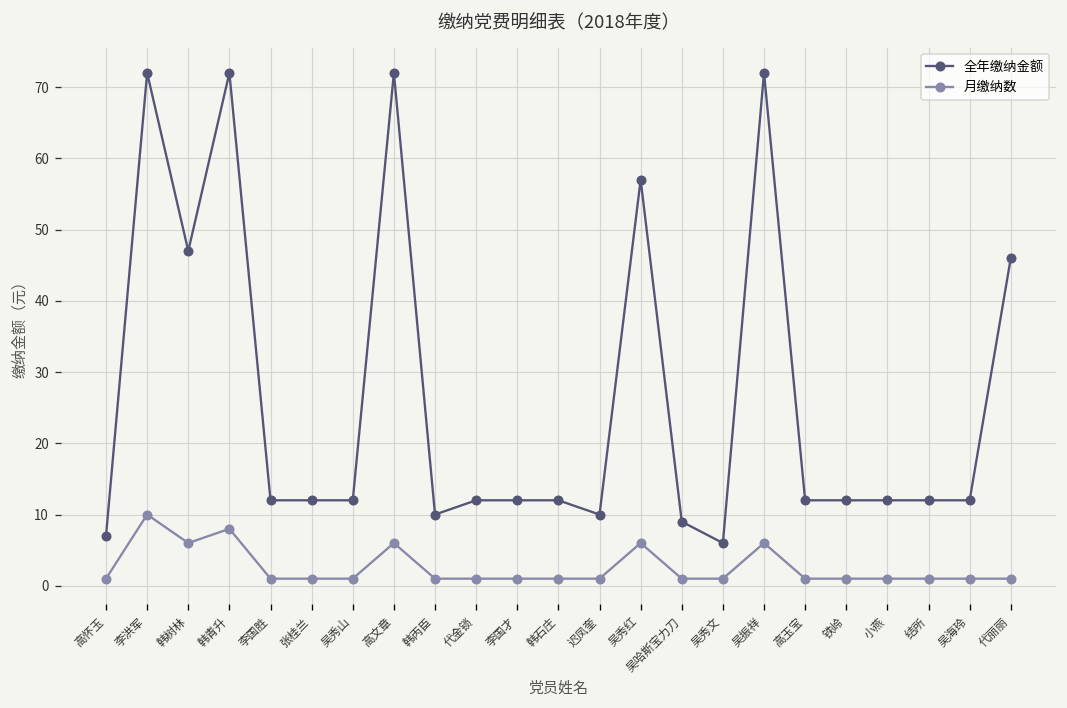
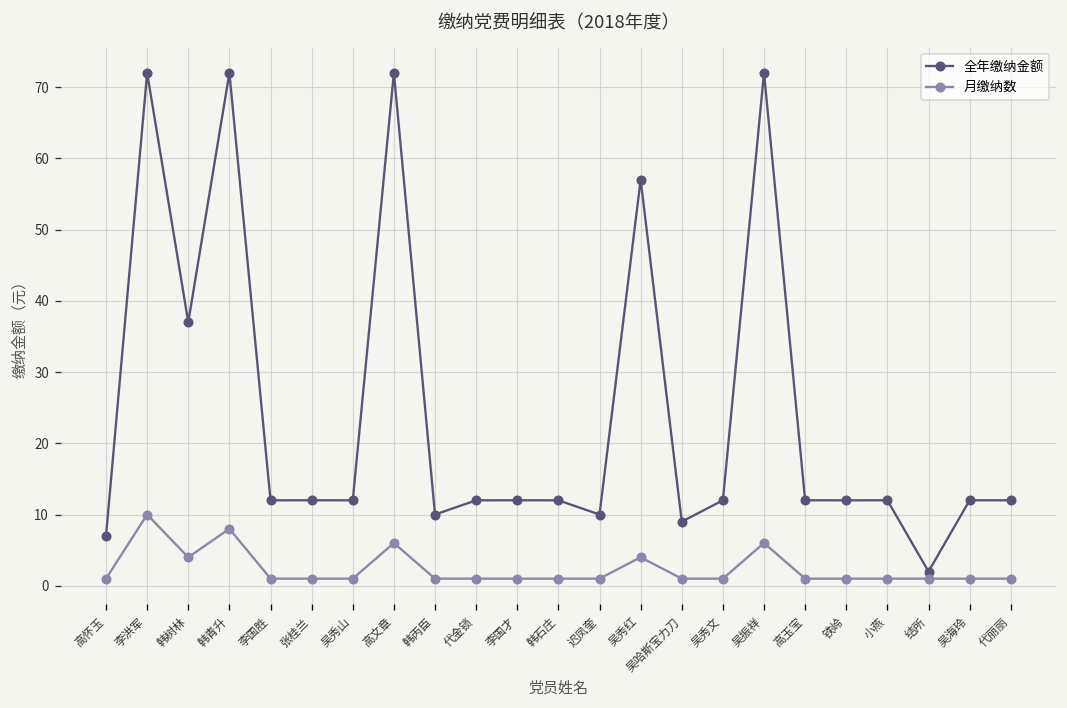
  {
    "全年缴纳金额": {
      "高怀玉": 7,
      "李洪军": 72,
-     "韩树林": 47,
+     "韩树林": 37,
      "韩青升": 72,
      "李国胜": 12,
      "张桂兰": 12,
      "吴秀山": 12,
      "高文章": 72,
      "韩丙臣": 10,
      "代金锁": 12,
      "李国才": 12,
      "韩石庄": 12,
      "迟凤奎": 10,
      "吴秀红": 57,
      "吴哈斯宝力刀": 9,
-     "吴秀文": 6,
+     "吴秀文": 12,
      "吴振祥": 72,
      "高玉宝": 12,
      "铁岭": 12,
      "小燕": 12,
-     "结所": 12,
+     "结所": 2,
      "吴海玲": 12,
-     "代丽丽": 46
+     "代丽丽": 12
    },
    "月缴纳数": {
      "高怀玉": 1,
      "李洪军": 10,
-     "韩树林": 6,
+     "韩树林": 4,
      "韩青升": 8,
      "李国胜": 1,
      "张桂兰": 1,
      "吴秀山": 1,
      "高文章": 6,
      "韩丙臣": 1,
      "代金锁": 1,
      "李国才": 1,
      "韩石庄": 1,
      "迟凤奎": 1,
-     "吴秀红": 6,
+     "吴秀红": 4,
      "吴哈斯宝力刀": 1,
      "吴秀文": 1,
      "吴振祥": 6,
      "高玉宝": 1,
      "铁岭": 1,
      "小燕": 1,
      "结所": 1,
      "吴海玲": 1,
      "代丽丽": 1
    }
  }
